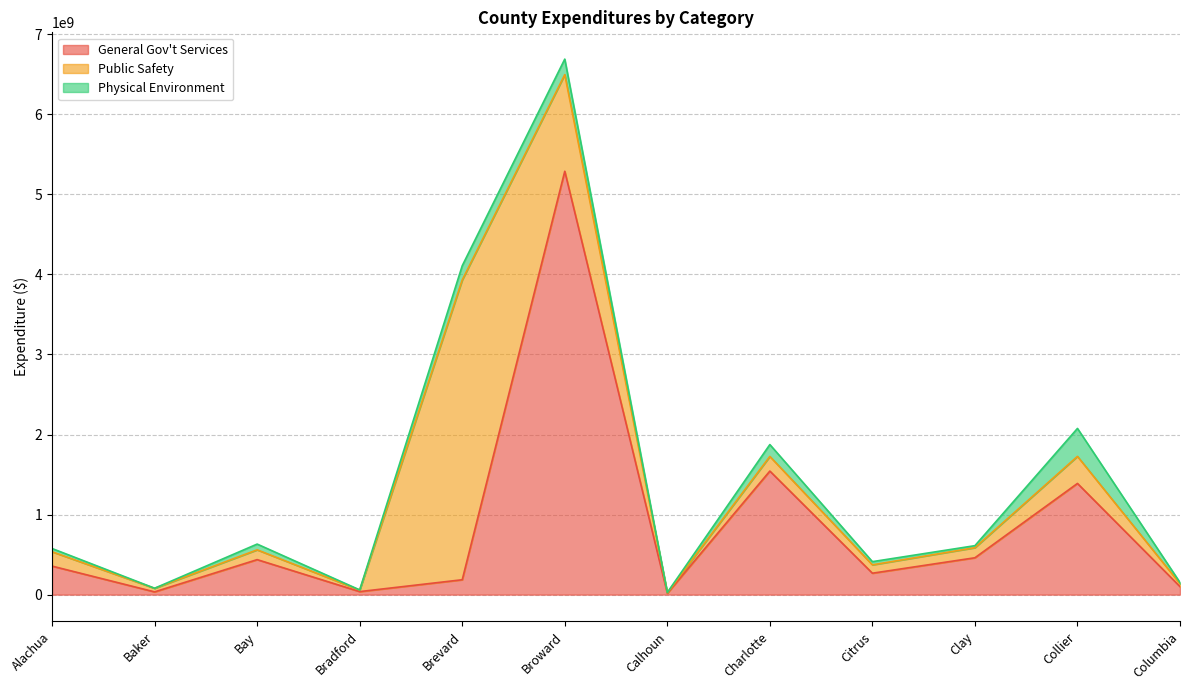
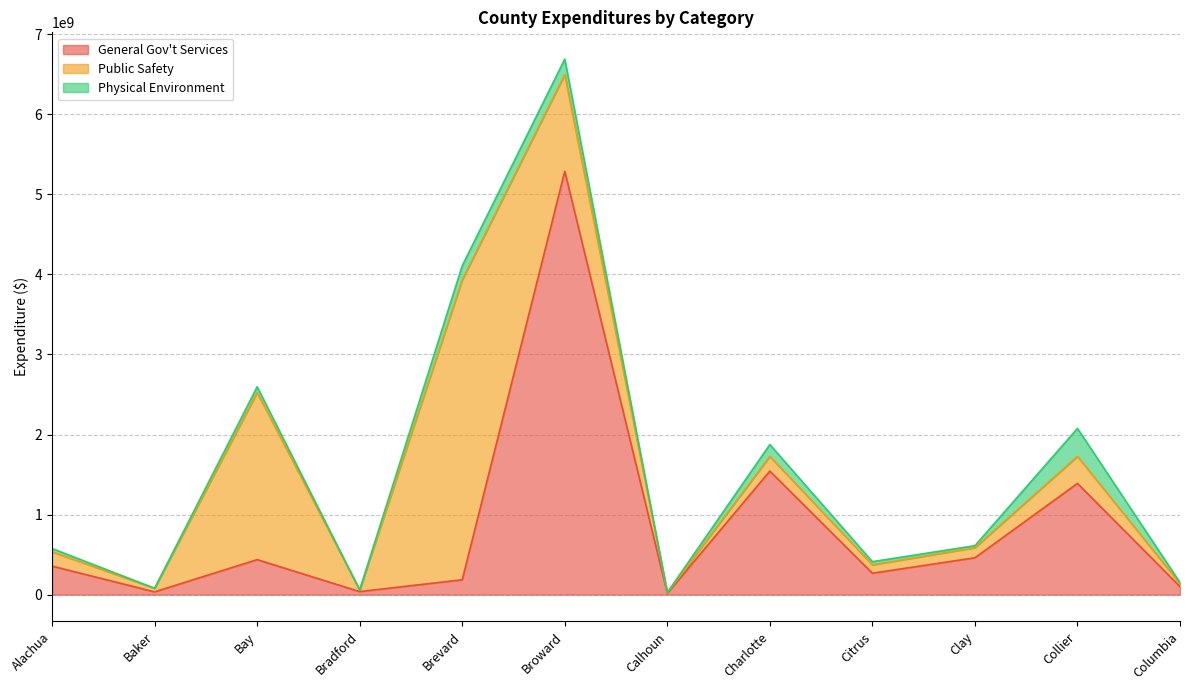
  {
    "General Gov't Services": {
      "Alachua": 400000000,
      "Baker": 0,
      "Bay": 400000000,
      "Brevard": 200000000,
      "Broward": 5300000000,
      "Charlotte": 1500000000,
      "Citrus": 300000000,
      "Clay": 500000000,
      "Collier": 1400000000,
      "Columbia": 100000000
    },
    "Public Safety": {
      "Alachua": 200000000,
-     "Bay": 100000000,
+     "Bay": 2100000000,
      "Brevard": 3700000000,
      "Broward": 1200000000,
      "Charlotte": 200000000,
      "Citrus": 100000000,
      "Collier": 300000000
    },
    "Physical Environment": {
      "Alachua": 0,
      "Bay": 100000000,
      "Brevard": 200000000,
      "Broward": 200000000,
      "Charlotte": 100000000,
      "Citrus": 0,
      "Collier": 300000000
    }
  }
